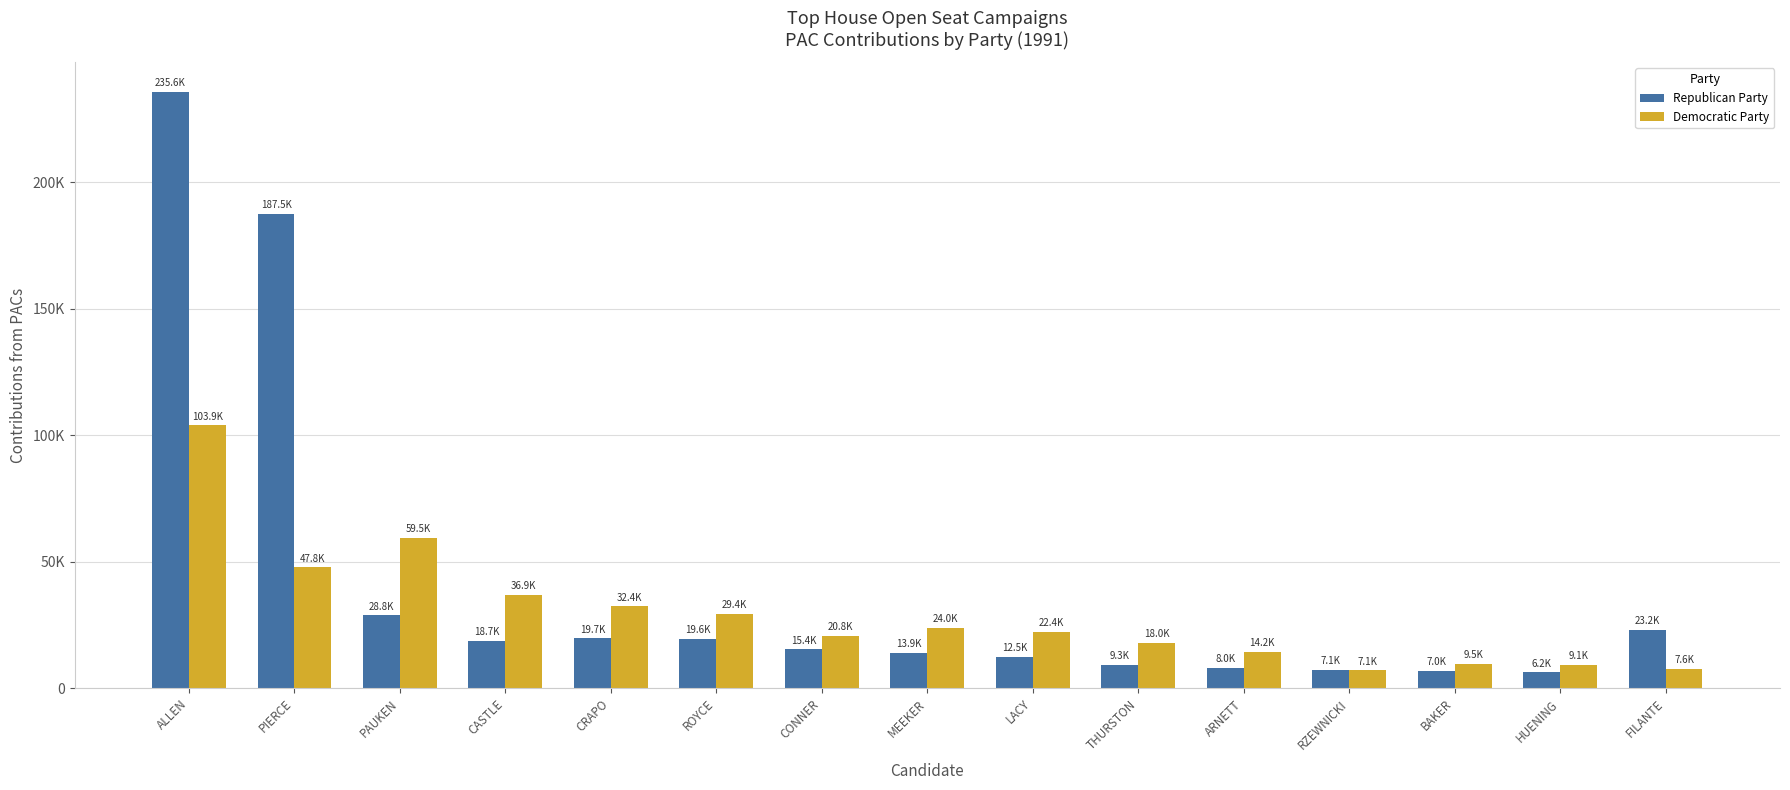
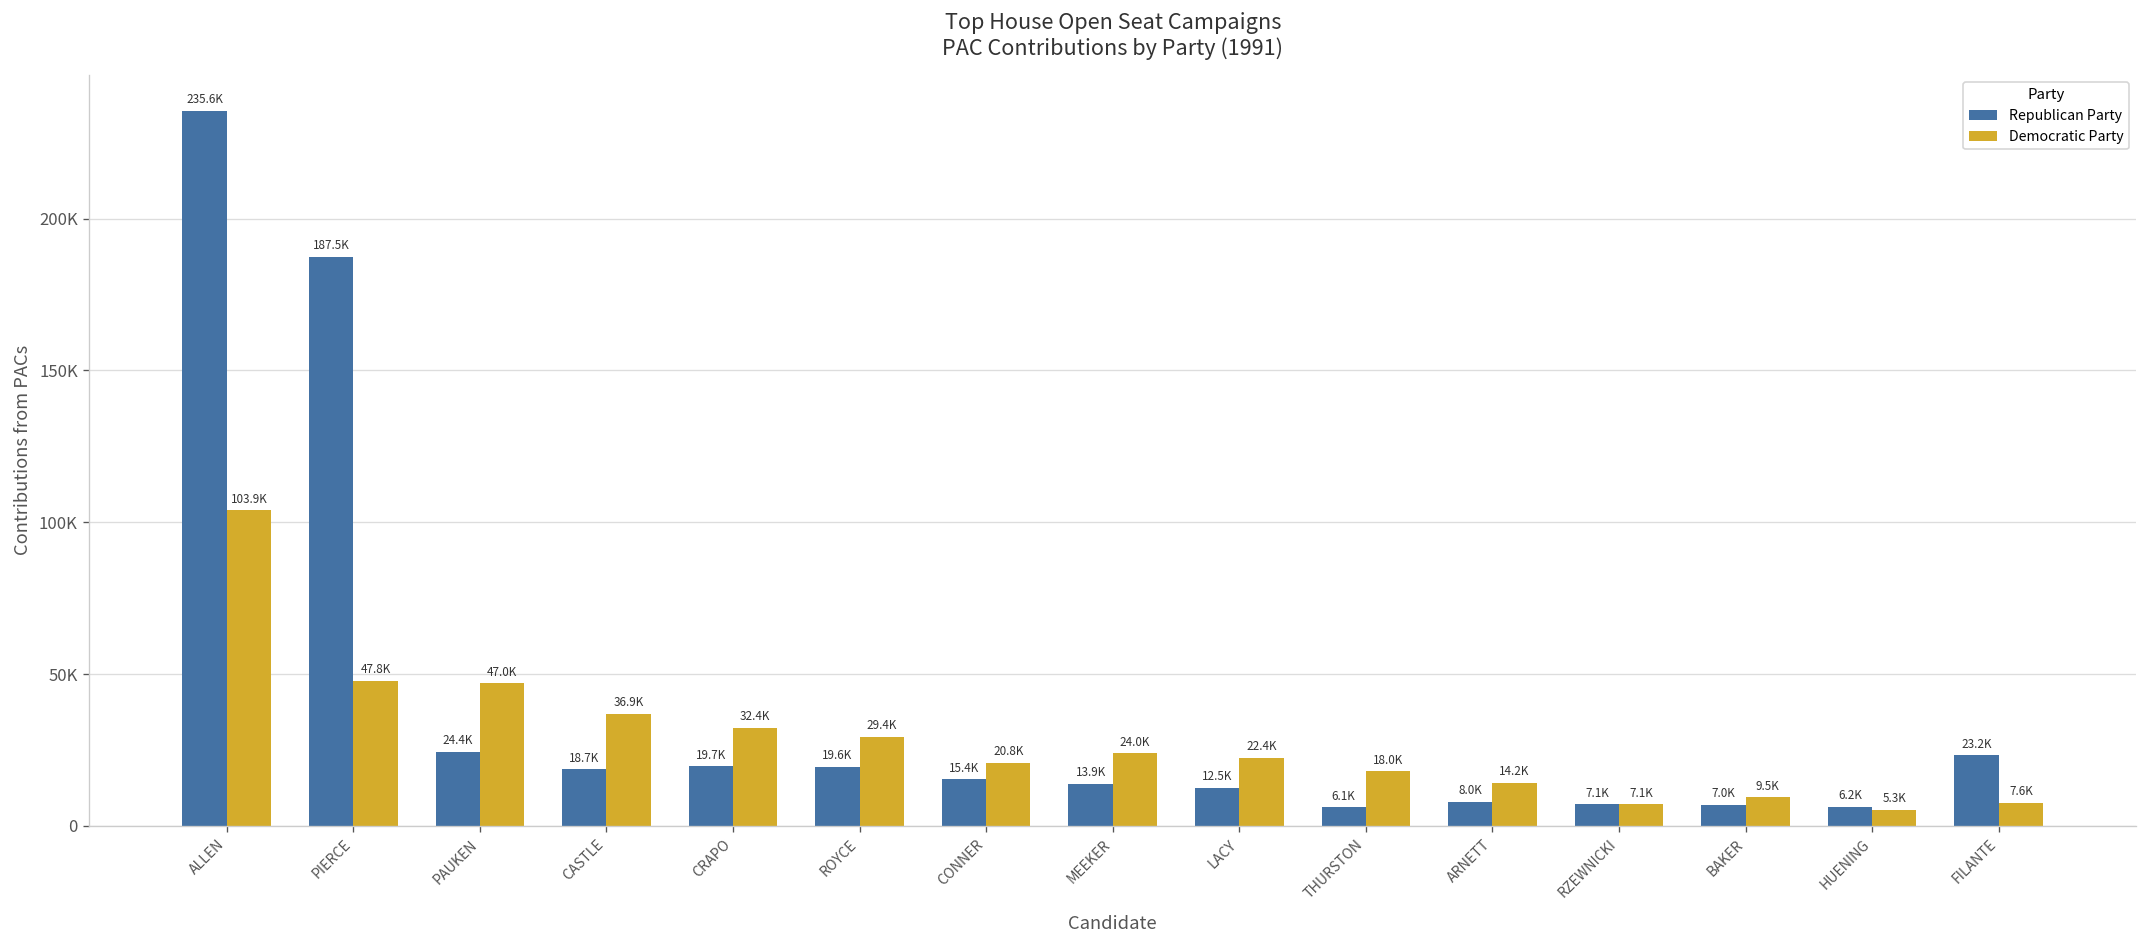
  {
    "Republican Party": {
      "ALLEN": "235.6K",
      "PIERCE": "187.5K",
-     "PAUKEN": "28.8K",
+     "PAUKEN": "24.4K",
      "CASTLE": "18.7K",
      "CRAPO": "19.7K",
      "ROYCE": "19.6K",
      "CONNER": "15.4K",
      "MEEKER": "13.9K",
      "LACY": "12.5K",
-     "THURSTON": "9.3K",
+     "THURSTON": "6.1K",
      "ARNETT": "8.0K",
      "RZEWNICKI": "7.1K",
      "BAKER": "7.0K",
      "HUENING": "6.2K",
      "FILANTE": "23.2K"
    },
    "Democratic Party": {
      "ALLEN": "103.9K",
      "PIERCE": "47.8K",
-     "PAUKEN": "59.5K",
+     "PAUKEN": "47.0K",
      "CASTLE": "36.9K",
      "CRAPO": "32.4K",
      "ROYCE": "29.4K",
      "CONNER": "20.8K",
      "MEEKER": "24.0K",
      "LACY": "22.4K",
      "THURSTON": "18.0K",
      "ARNETT": "14.2K",
      "RZEWNICKI": "7.1K",
      "BAKER": "9.5K",
-     "HUENING": "9.1K",
+     "HUENING": "5.3K",
      "FILANTE": "7.6K"
    }
  }
